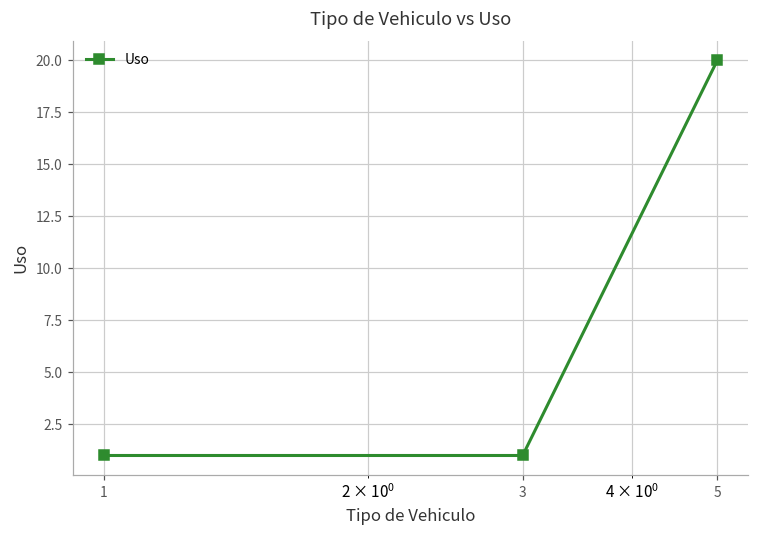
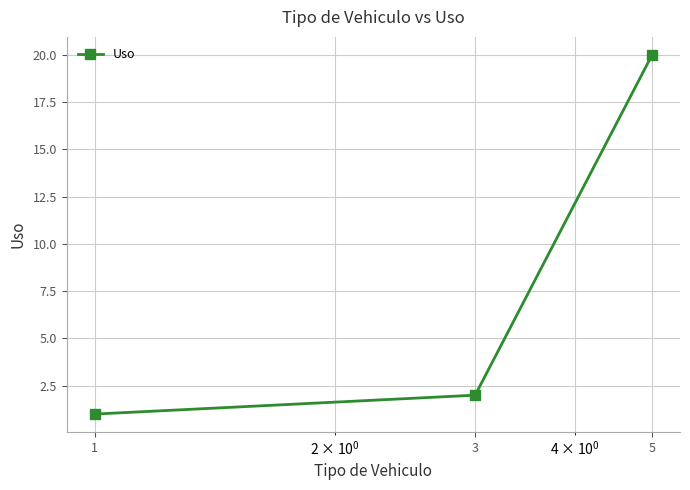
  {
    "1": 1,
-   "3": 1,
+   "3": 2,
    "5": 20
  }
